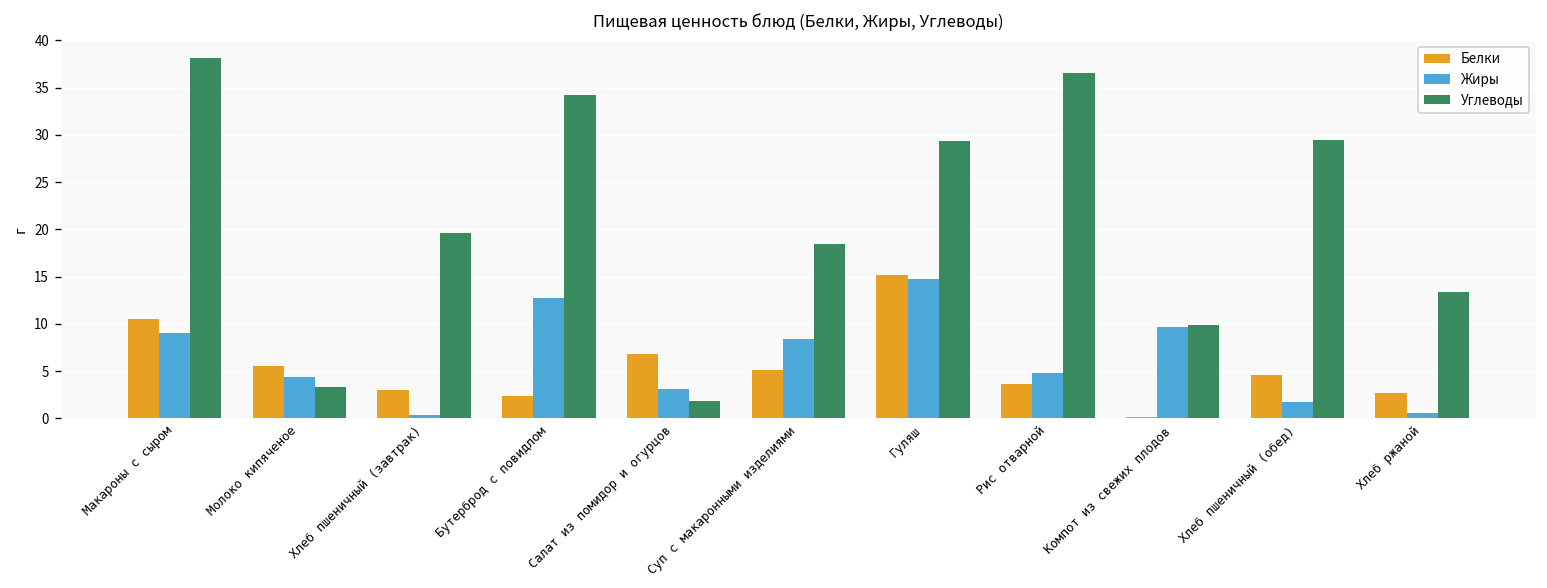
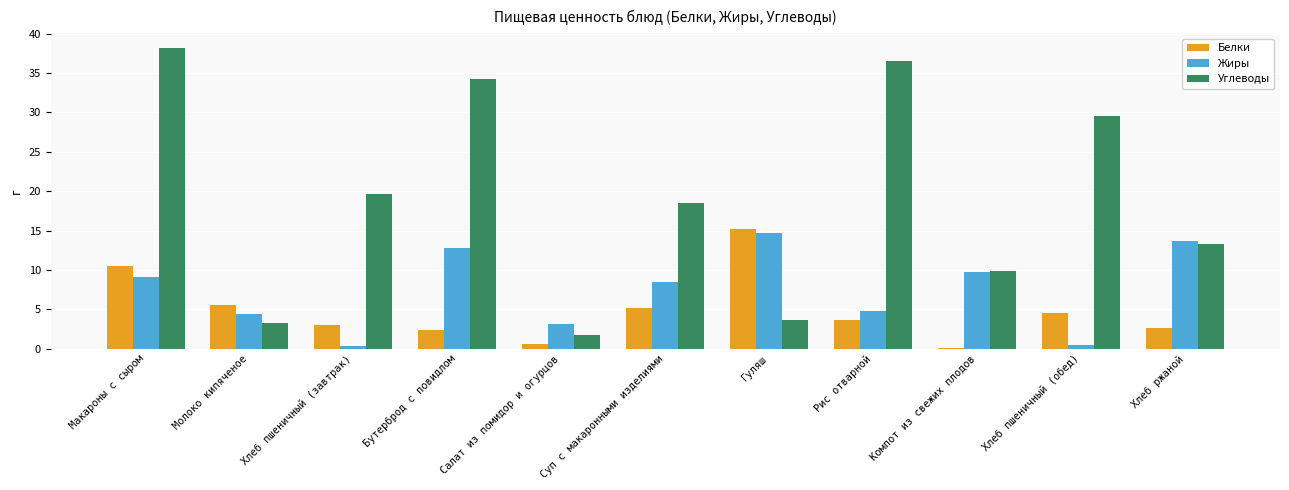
  {
    "Белки": {
      "Макароны с сыром": 11,
      "Молоко кипяченое": 6,
      "Хлеб пшеничный (завтрак)": 3,
      "Бутерброд с повидлом": 2,
-     "Салат из помидор и огурцов": 7,
+     "Салат из помидор и огурцов": 1,
      "Суп с макаронными изделиями": 5,
      "Гуляш": 15,
      "Рис отварной": 4,
      "Хлеб пшеничный (обед)": 5,
      "Хлеб ржаной": 3
    },
    "Жиры": {
      "Макароны с сыром": 9,
      "Молоко кипяченое": 4,
      "Хлеб пшеничный (завтрак)": 0,
      "Бутерброд с повидлом": 13,
      "Салат из помидор и огурцов": 3,
      "Суп с макаронными изделиями": 8,
      "Гуляш": 15,
      "Рис отварной": 5,
      "Компот из свежих плодов": 10,
-     "Хлеб пшеничный (обед)": 2,
-     "Хлеб ржаной": 1
+     "Хлеб пшеничный (обед)": 1,
+     "Хлеб ржаной": 14
    },
    "Углеводы": {
      "Макароны с сыром": 38,
      "Молоко кипяченое": 3,
      "Хлеб пшеничный (завтрак)": 20,
      "Бутерброд с повидлом": 34,
      "Салат из помидор и огурцов": 2,
      "Суп с макаронными изделиями": 19,
-     "Гуляш": 29,
+     "Гуляш": 4,
      "Рис отварной": 37,
      "Компот из свежих плодов": 10,
      "Хлеб пшеничный (обед)": 30,
      "Хлеб ржаной": 13
    }
  }
